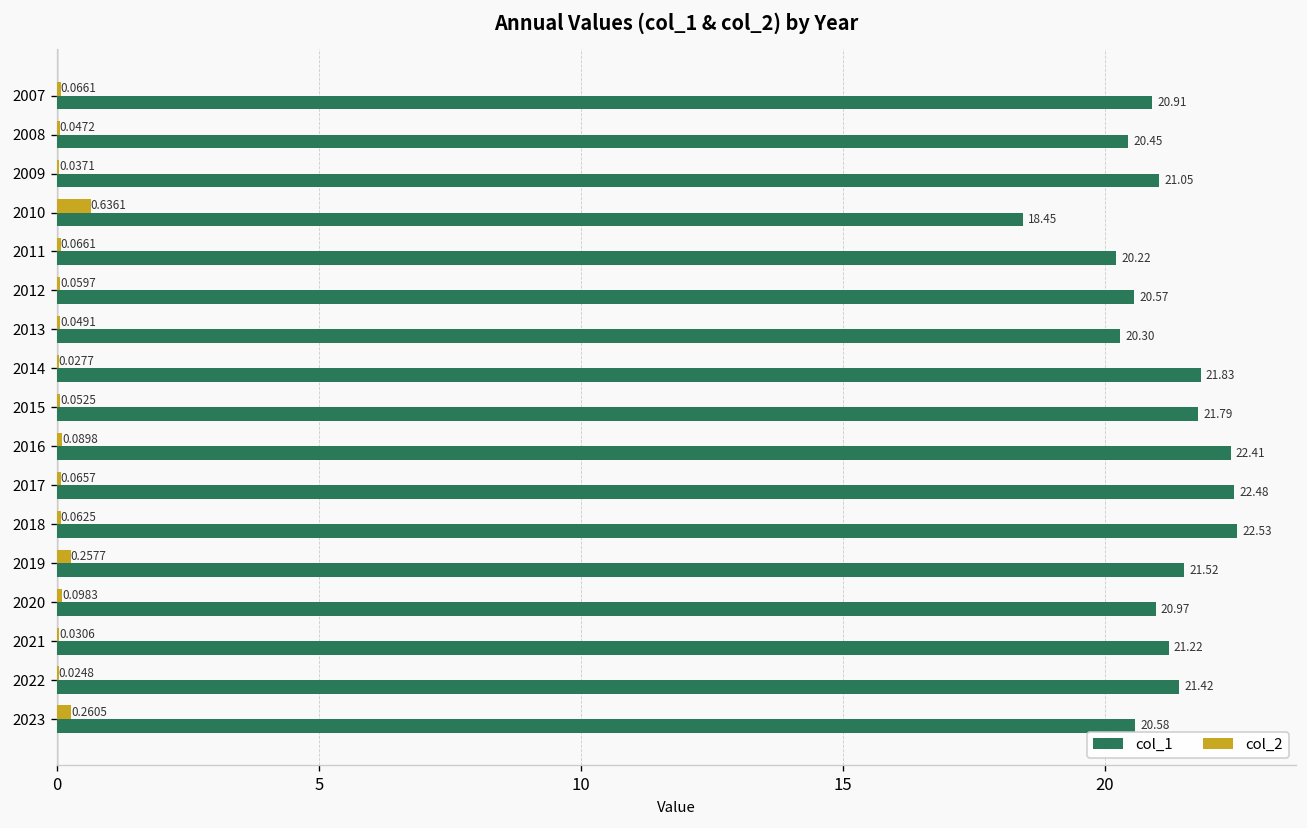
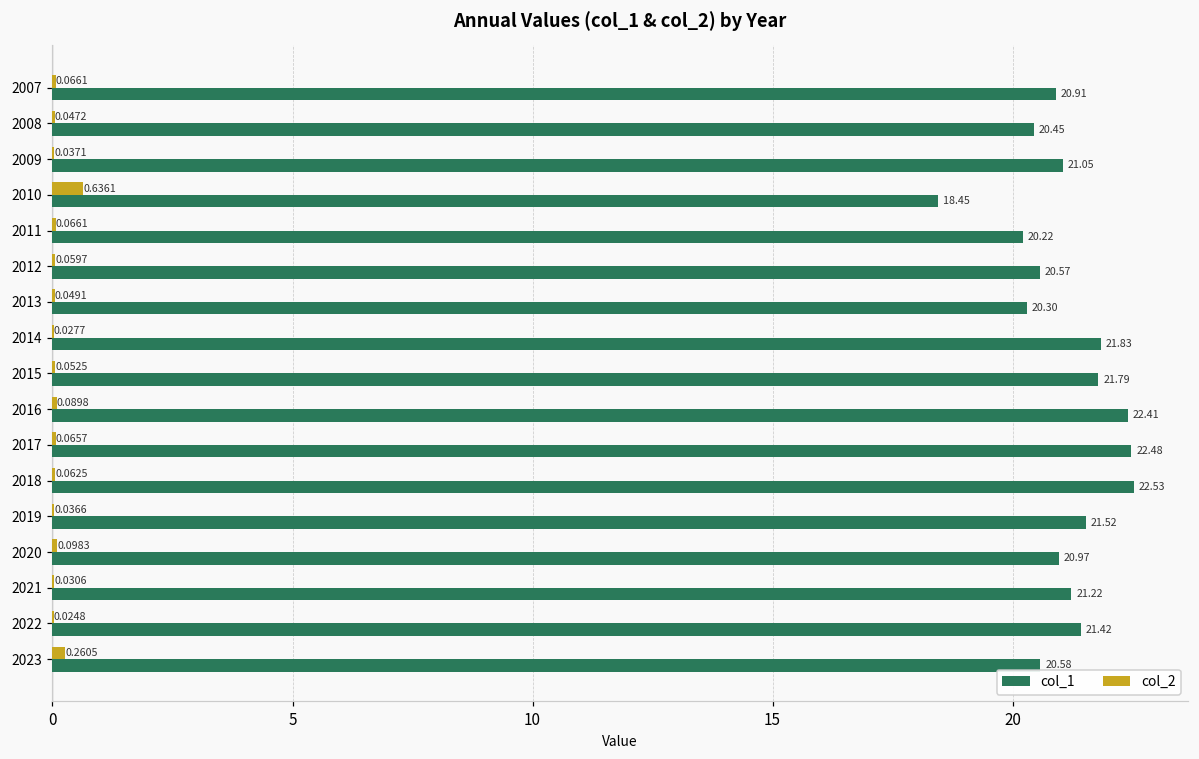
  {
    "col_1": {
      "2007": 20.91,
      "2008": 20.45,
      "2009": 21.05,
      "2010": 18.45,
      "2011": 20.22,
      "2012": 20.57,
      "2013": 20.30,
      "2014": 21.83,
      "2015": 21.79,
      "2016": 22.41,
      "2017": 22.48,
      "2018": 22.53,
      "2019": 21.52,
      "2020": 20.97,
      "2021": 21.22,
      "2022": 21.42
    },
    "col_2": {
      "2007": 0.0661,
      "2008": 0.0472,
      "2009": 0.0371,
      "2010": 0.6361,
      "2011": 0.0661,
      "2012": 0.0597,
      "2013": 0.0491,
      "2014": 0.0277,
      "2015": 0.0525,
      "2016": 0.0898,
      "2017": 0.0657,
      "2018": 0.0625,
-     "2019": 0.2577,
+     "2019": 0.0366,
      "2020": 0.0983,
      "2021": 0.0306,
      "2022": 0.0248,
      "2023": 0.2605
    }
  }
